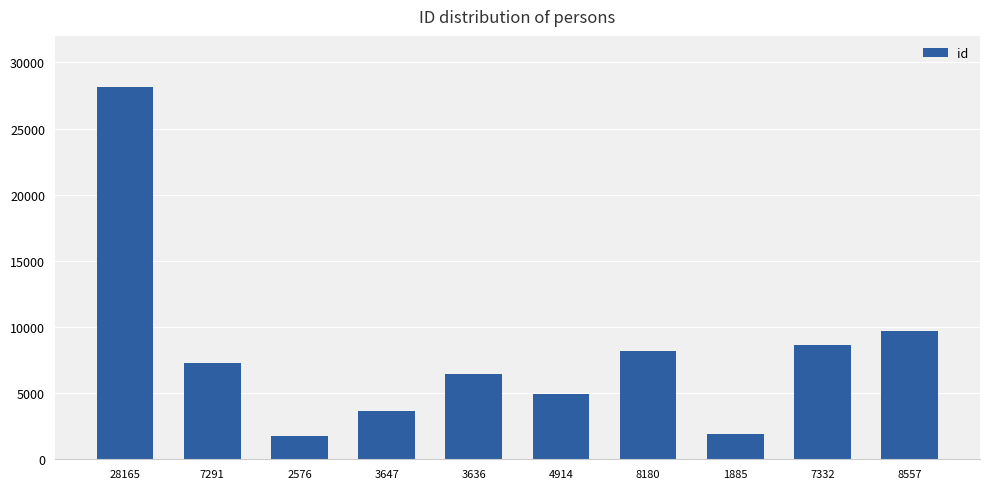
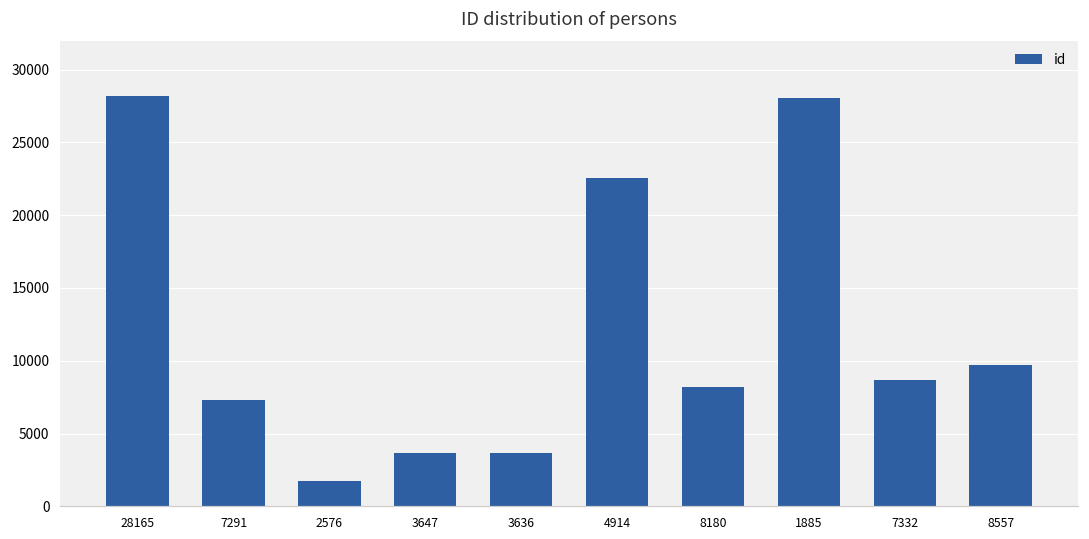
  {
    "28165": 28200,
    "7291": 7300,
    "2576": 1800,
    "3647": 3600,
-   "3636": 6400,
-   "4914": 4900,
+   "3636": 3600,
+   "4914": 22600,
    "8180": 8200,
-   "1885": 1900,
+   "1885": 28100,
    "7332": 8700,
    "8557": 9700
  }
